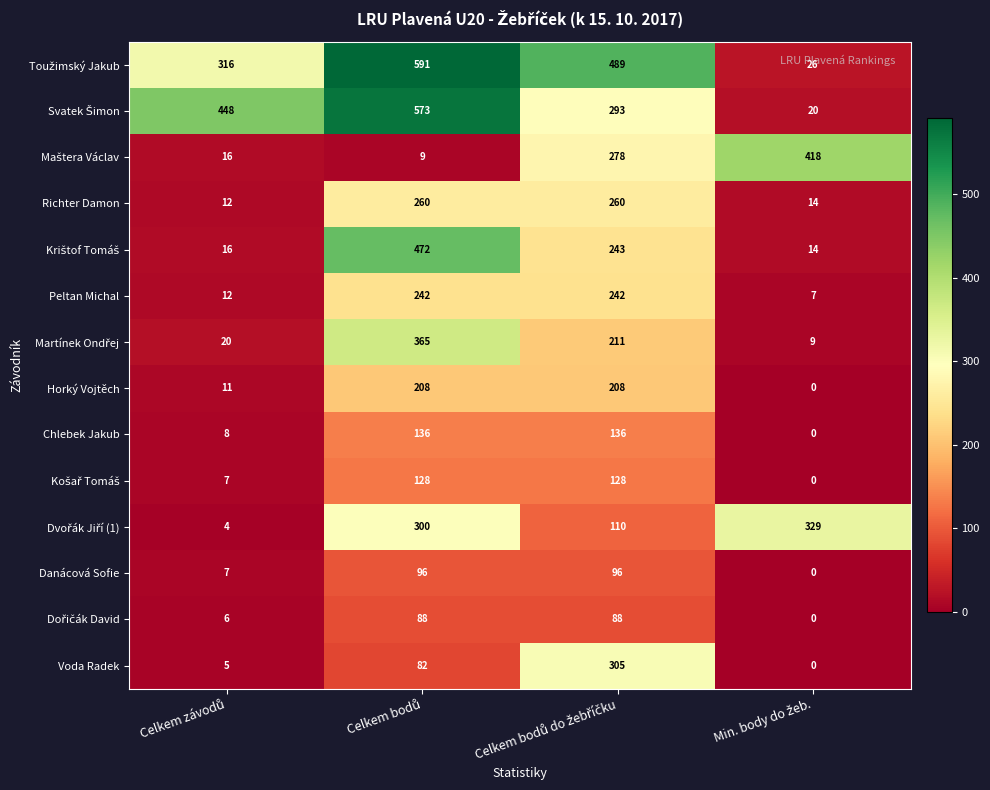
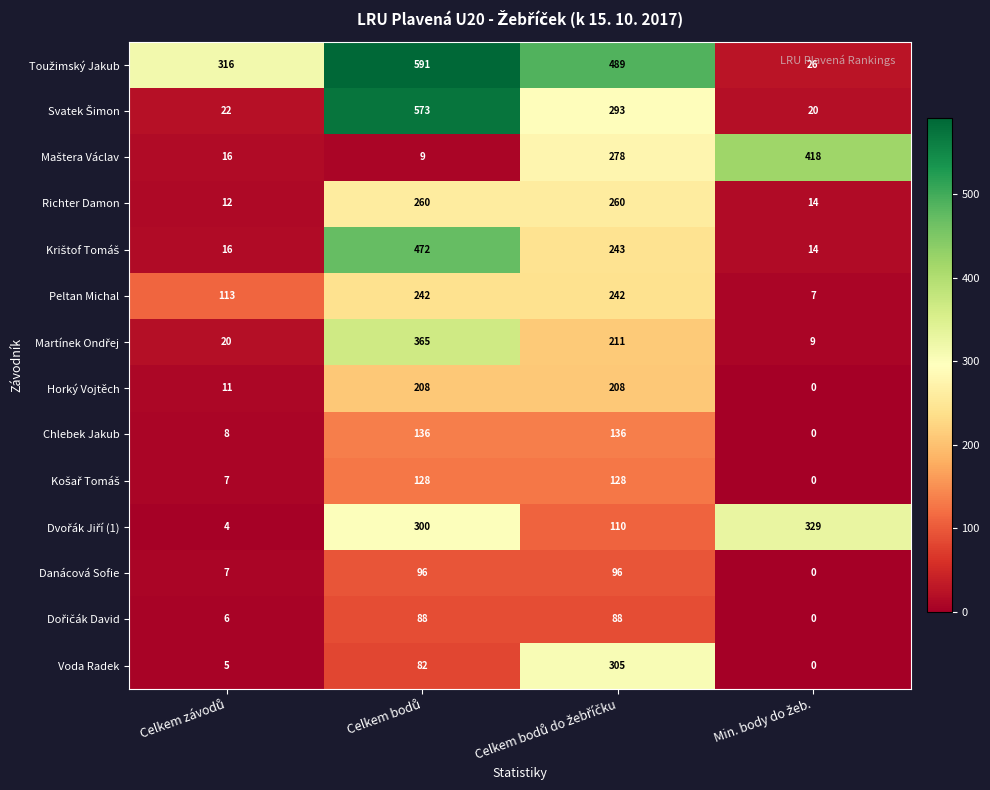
  {
    "Toužimský Jakub": {
      "Celkem závodů": 316,
      "Celkem bodů": 591,
      "Celkem bodů do žebříčku": 489
    },
    "Svatek Šimon": {
-     "Celkem závodů": 448,
+     "Celkem závodů": 22,
      "Celkem bodů": 573,
      "Celkem bodů do žebříčku": 293,
      "Min. body do žeb.": 20
    },
    "Maštera Václav": {
      "Celkem závodů": 16,
      "Celkem bodů": 9,
      "Celkem bodů do žebříčku": 278,
      "Min. body do žeb.": 418
    },
    "Richter Damon": {
      "Celkem závodů": 12,
      "Celkem bodů": 260,
      "Celkem bodů do žebříčku": 260,
      "Min. body do žeb.": 14
    },
    "Krištof Tomáš": {
      "Celkem závodů": 16,
      "Celkem bodů": 472,
      "Celkem bodů do žebříčku": 243,
      "Min. body do žeb.": 14
    },
    "Peltan Michal": {
-     "Celkem závodů": 12,
+     "Celkem závodů": 113,
      "Celkem bodů": 242,
      "Celkem bodů do žebříčku": 242,
      "Min. body do žeb.": 7
    },
    "Martínek Ondřej": {
      "Celkem závodů": 20,
      "Celkem bodů": 365,
      "Celkem bodů do žebříčku": 211,
      "Min. body do žeb.": 9
    },
    "Horký Vojtěch": {
      "Celkem závodů": 11,
      "Celkem bodů": 208,
      "Celkem bodů do žebříčku": 208,
      "Min. body do žeb.": 0
    },
    "Chlebek Jakub": {
      "Celkem závodů": 8,
      "Celkem bodů": 136,
      "Celkem bodů do žebříčku": 136,
      "Min. body do žeb.": 0
    },
    "Košař Tomáš": {
      "Celkem závodů": 7,
      "Celkem bodů": 128,
      "Celkem bodů do žebříčku": 128,
      "Min. body do žeb.": 0
    },
    "Dvořák Jiří (1)": {
      "Celkem závodů": 4,
      "Celkem bodů": 300,
      "Celkem bodů do žebříčku": 110,
      "Min. body do žeb.": 329
    },
    "Danácová Sofie": {
      "Celkem závodů": 7,
      "Celkem bodů": 96,
      "Celkem bodů do žebříčku": 96,
      "Min. body do žeb.": 0
    },
    "Dořičák David": {
      "Celkem závodů": 6,
      "Celkem bodů": 88,
      "Celkem bodů do žebříčku": 88,
      "Min. body do žeb.": 0
    },
    "Voda Radek": {
      "Celkem závodů": 5,
      "Celkem bodů": 82,
      "Celkem bodů do žebříčku": 305,
      "Min. body do žeb.": 0
    }
  }
